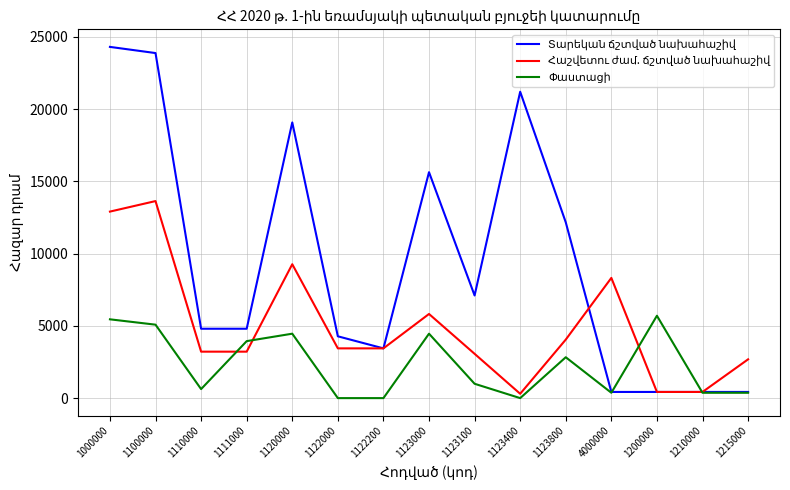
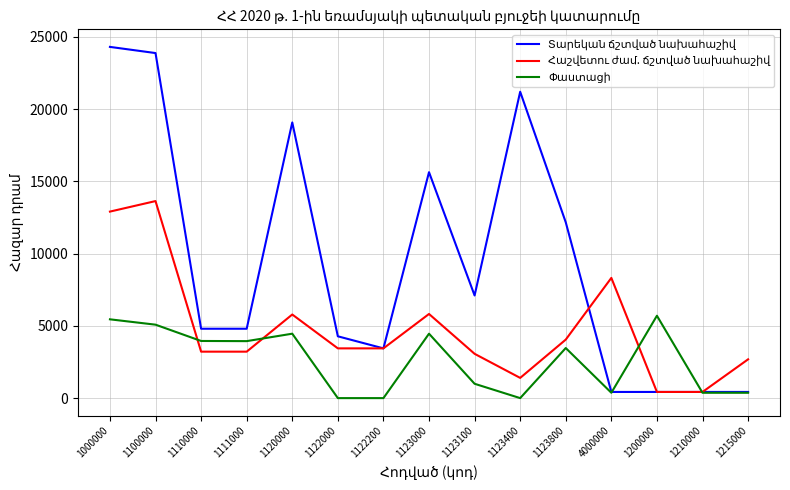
  {
    "Տարեկան ճշտված նախահաշիվ": {
      "1000000": 24300,
      "1100000": 23900,
      "1110000": 4800,
      "1111000": 4800,
      "1120000": 19100,
      "1122000": 4300,
      "1123000": 15600,
      "1123100": 7100,
      "1123400": 21200,
      "1123800": 12200
    },
    "Հաշվետու ժամ. ճշտված նախահաշիվ": {
      "1000000": 12900,
      "1100000": 13600,
      "1110000": 3200,
      "1111000": 3200,
-     "1120000": 9300,
+     "1120000": 5800,
      "1122000": 3400,
      "1123000": 5800,
      "1123100": 3100,
-     "1123400": 300,
+     "1123400": 1400,
      "1123800": 4100,
      "4000000": 8300,
      "1215000": 2700
    },
    "Փաստացի": {
      "1000000": 5500,
      "1100000": 5100,
-     "1110000": 600,
+     "1110000": 4000,
      "1111000": 3900,
      "1120000": 4500,
      "1122000": 0,
      "1122200": 0,
      "1123000": 4500,
      "1123100": 1000,
      "1123400": 0,
-     "1123800": 2800,
+     "1123800": 3500,
      "1200000": 5700
    }
  }
